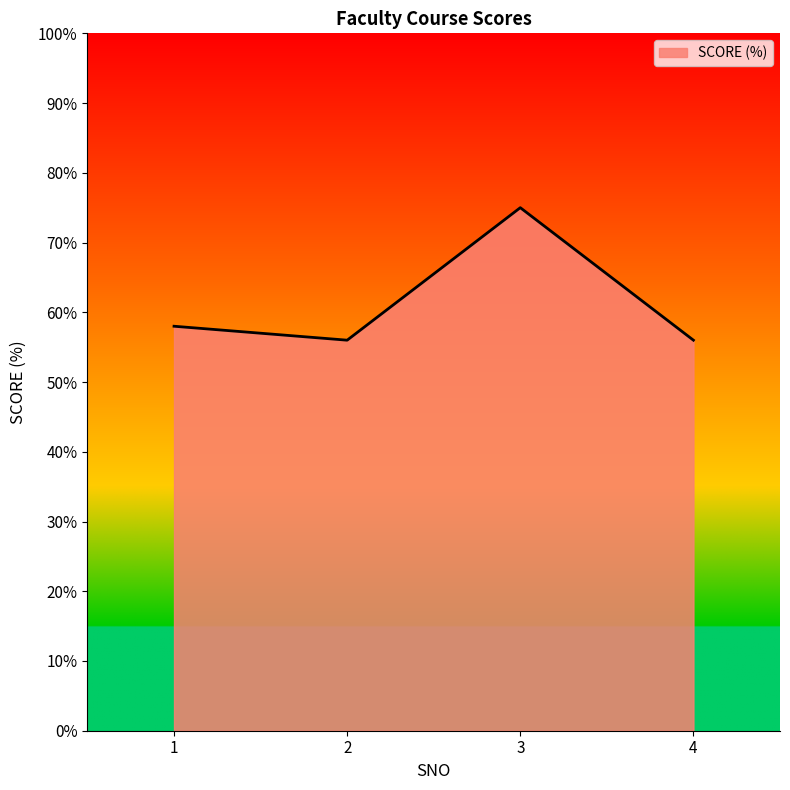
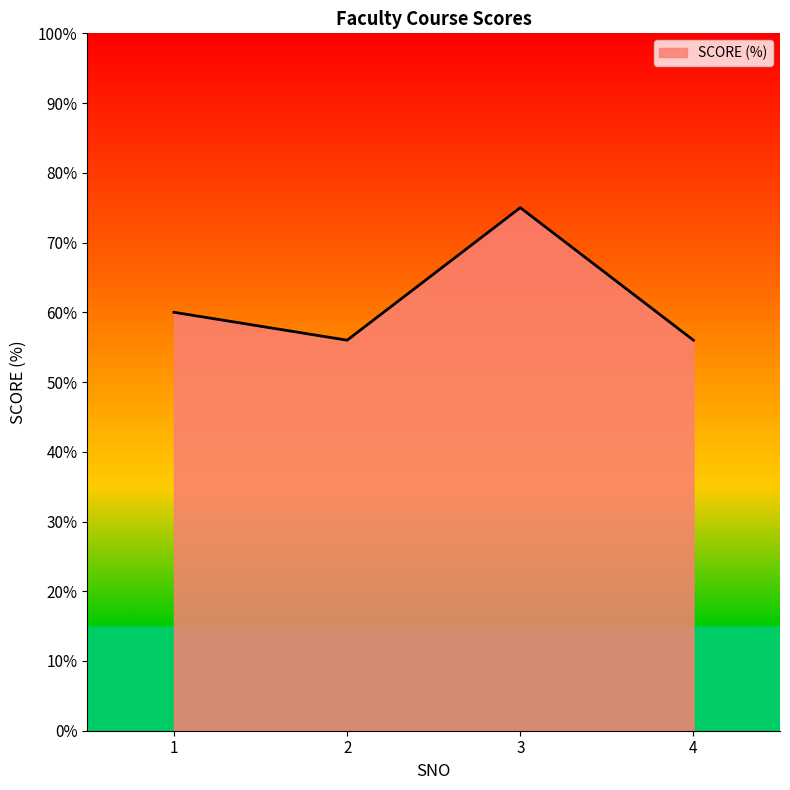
  {
-   "1": "58%",
+   "1": "60%",
    "2": "56%",
    "3": "75%",
    "4": "56%"
  }
